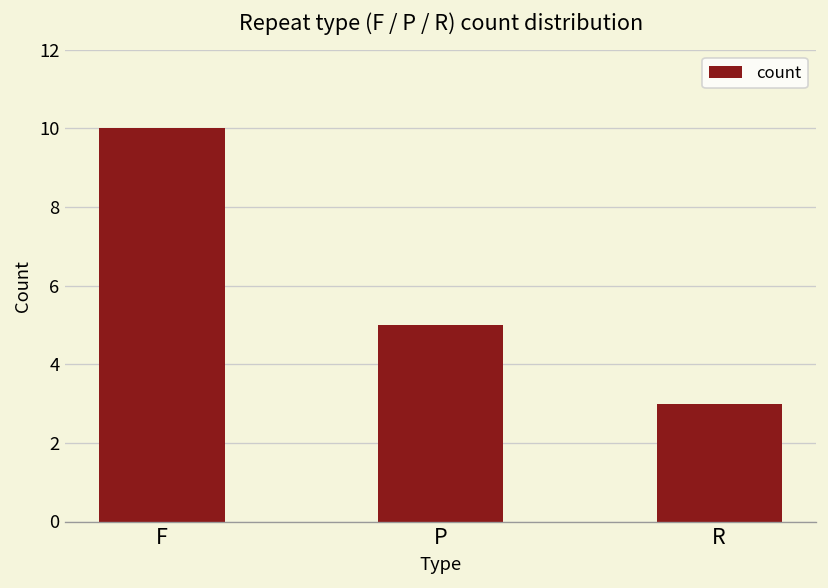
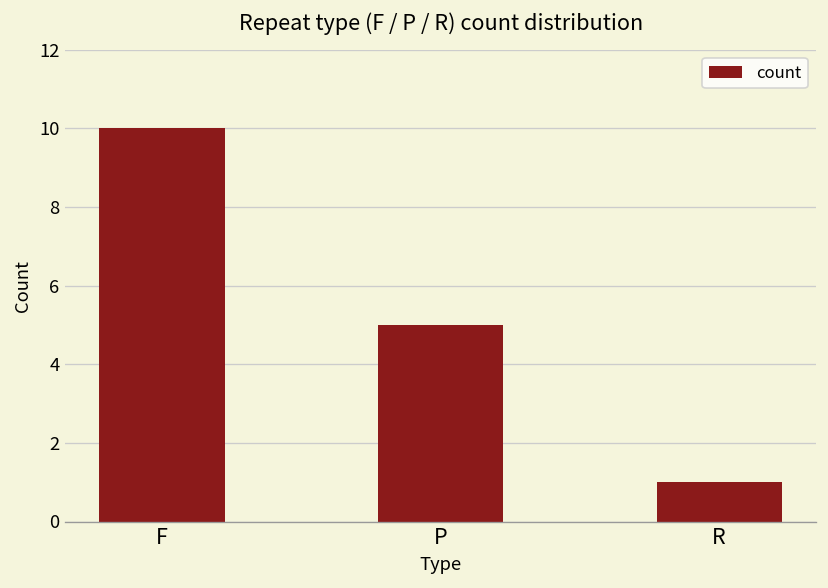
  {
    "F": 10,
    "P": 5,
-   "R": 3
+   "R": 1
  }
